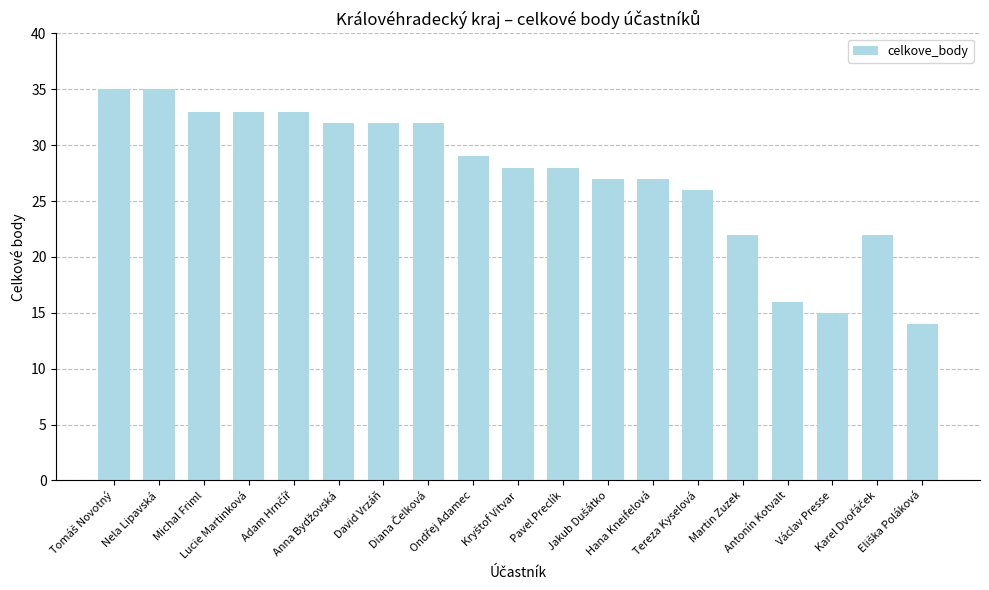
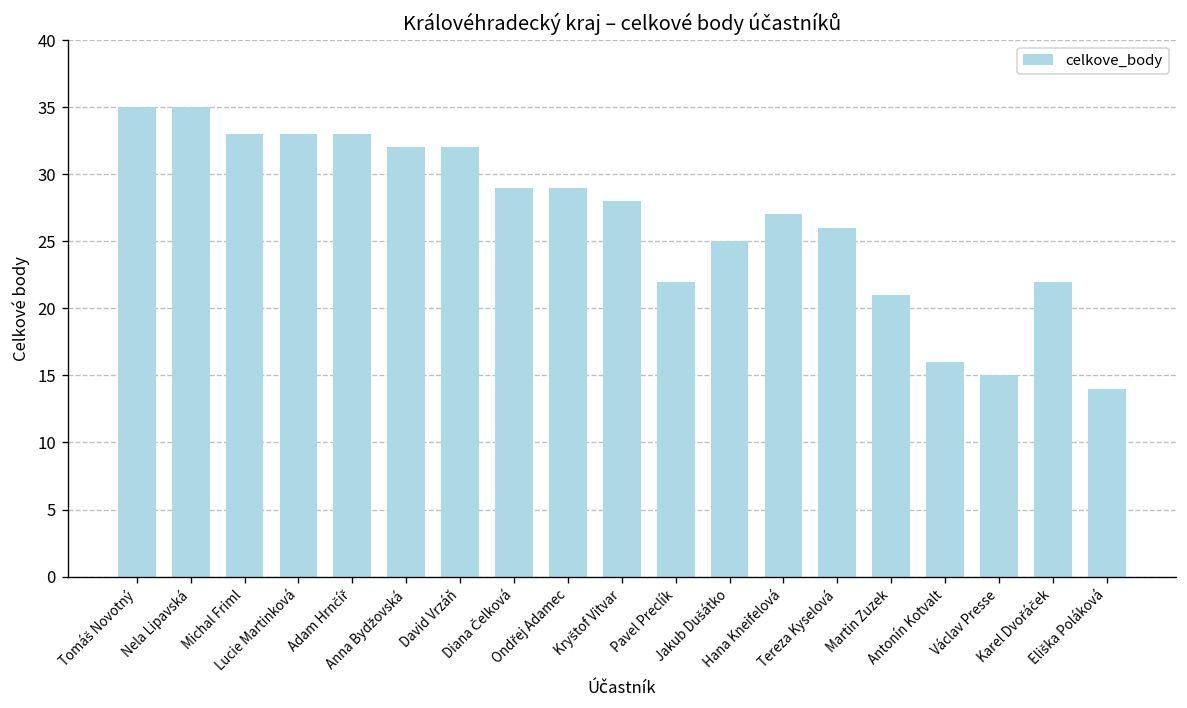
  {
    "Tomáš Novotný": 35,
    "Nela Lipavská": 35,
    "Michal Friml": 33,
    "Lucie Martinková": 33,
    "Adam Hrnčíř": 33,
    "Anna Bydžovská": 32,
    "David Vrzáň": 32,
-   "Diana Čelková": 32,
+   "Diana Čelková": 29,
    "Ondřej Adamec": 29,
    "Kryštof Vitvar": 28,
-   "Pavel Preclík": 28,
-   "Jakub Dušátko": 27,
+   "Pavel Preclík": 22,
+   "Jakub Dušátko": 25,
    "Hana Kneifelová": 27,
    "Tereza Kyselová": 26,
-   "Martin Zuzek": 22,
+   "Martin Zuzek": 21,
    "Antonín Kotvalt": 16,
    "Václav Presse": 15,
    "Karel Dvořáček": 22,
    "Eliška Poláková": 14
  }
